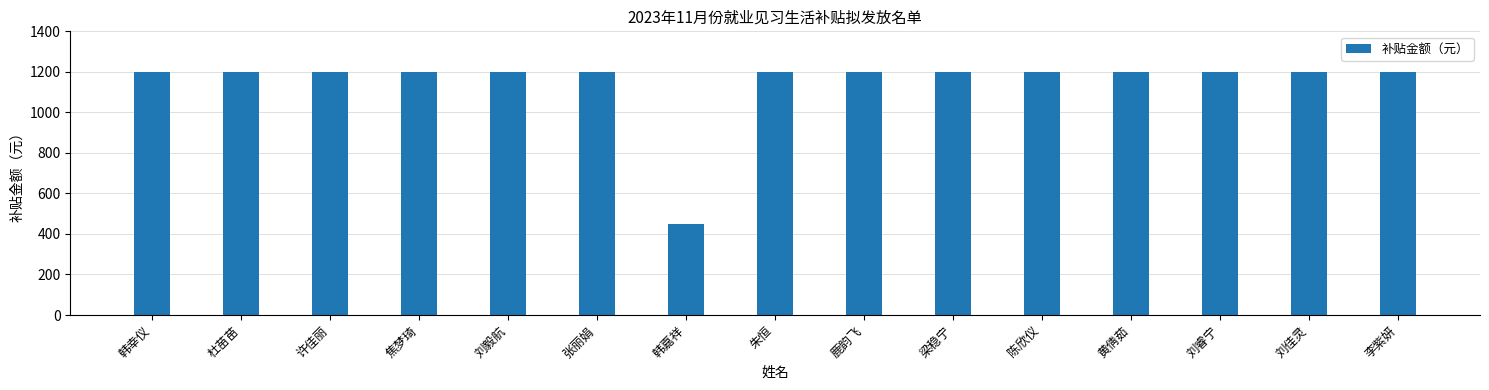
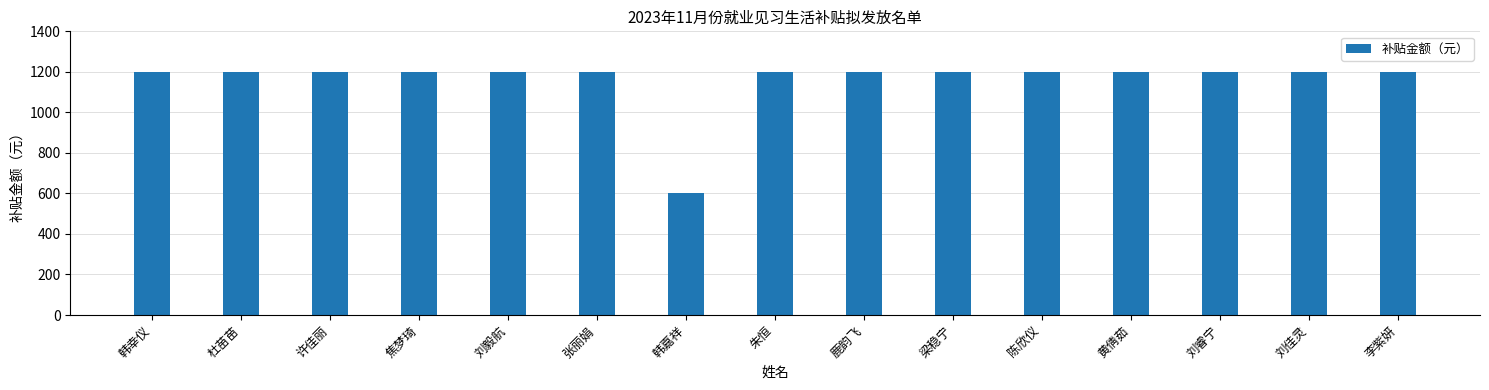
  {
    "韩幸仪": 1200,
    "杜苗苗": 1200,
    "许佳丽": 1200,
    "焦梦琦": 1200,
    "刘毅航": 1200,
    "张丽娟": 1200,
-   "韩嘉祥": 450,
+   "韩嘉祥": 600,
    "朱恒": 1200,
    "鹿韵飞": 1200,
    "梁稳宁": 1200,
    "陈欣仪": 1200,
    "黄倩茹": 1200,
    "刘睿宁": 1200,
    "刘佳灵": 1200,
    "李紫妍": 1200
  }
